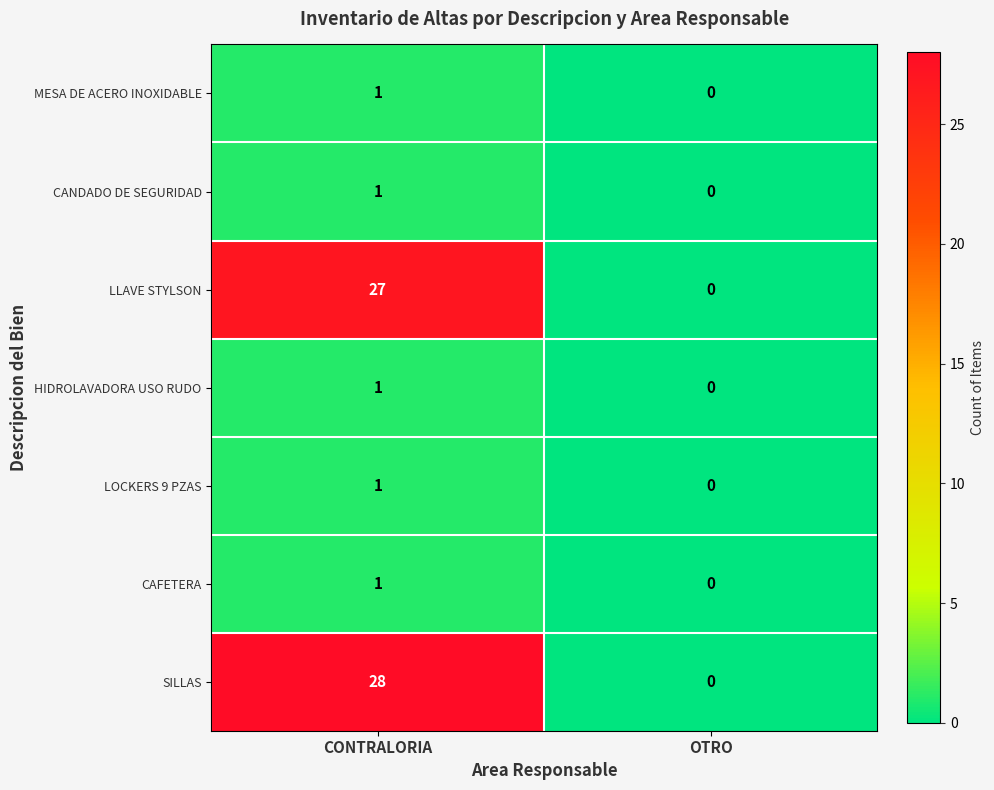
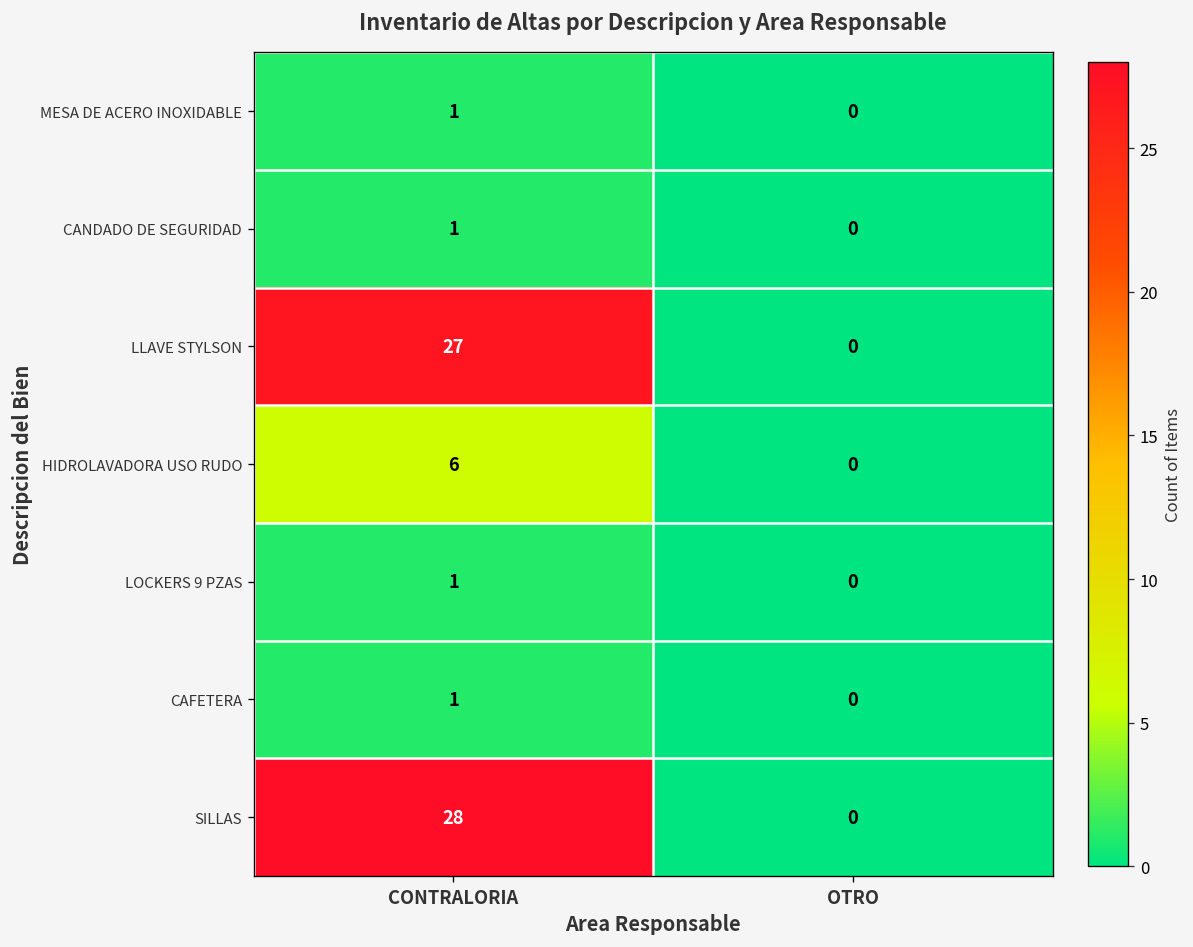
  {
    "MESA DE ACERO INOXIDABLE": {
      "CONTRALORIA": 1,
      "OTRO": 0
    },
    "CANDADO DE SEGURIDAD": {
      "CONTRALORIA": 1,
      "OTRO": 0
    },
    "LLAVE STYLSON": {
      "CONTRALORIA": 27,
      "OTRO": 0
    },
    "HIDROLAVADORA USO RUDO": {
-     "CONTRALORIA": 1,
+     "CONTRALORIA": 6,
      "OTRO": 0
    },
    "LOCKERS 9 PZAS": {
      "CONTRALORIA": 1,
      "OTRO": 0
    },
    "CAFETERA": {
      "CONTRALORIA": 1,
      "OTRO": 0
    },
    "SILLAS": {
      "CONTRALORIA": 28,
      "OTRO": 0
    }
  }
